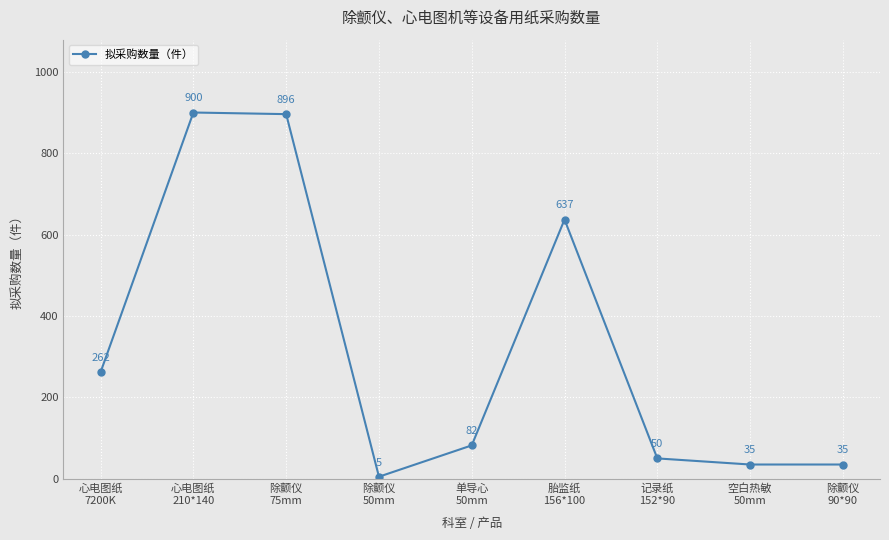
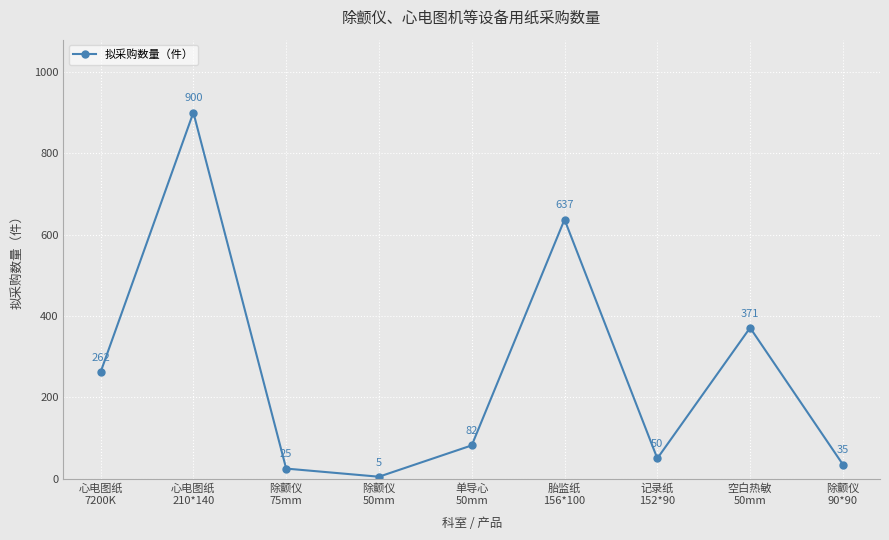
  {
    "心电图纸 7200K": 262,
    "心电图纸 210*140": 900,
-   "除颤仪 75mm": 896,
+   "除颤仪 75mm": 25,
    "除颤仪 50mm": 5,
    "单导心 50mm": 82,
    "胎监纸 156*100": 637,
    "记录纸 152*90": 50,
-   "空白热敏 50mm": 35,
+   "空白热敏 50mm": 371,
    "除颤仪 90*90": 35
  }
